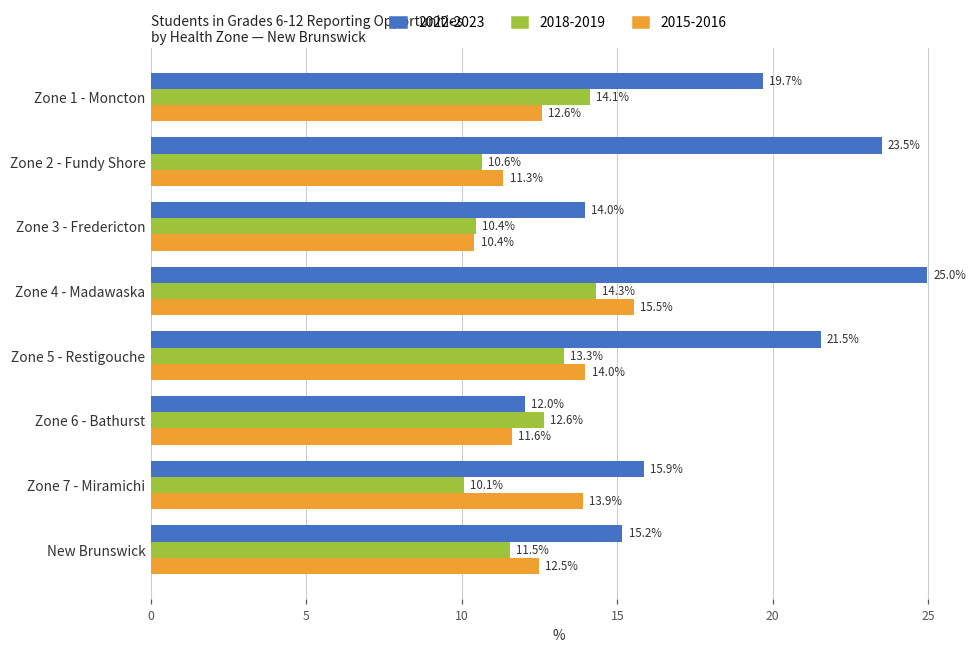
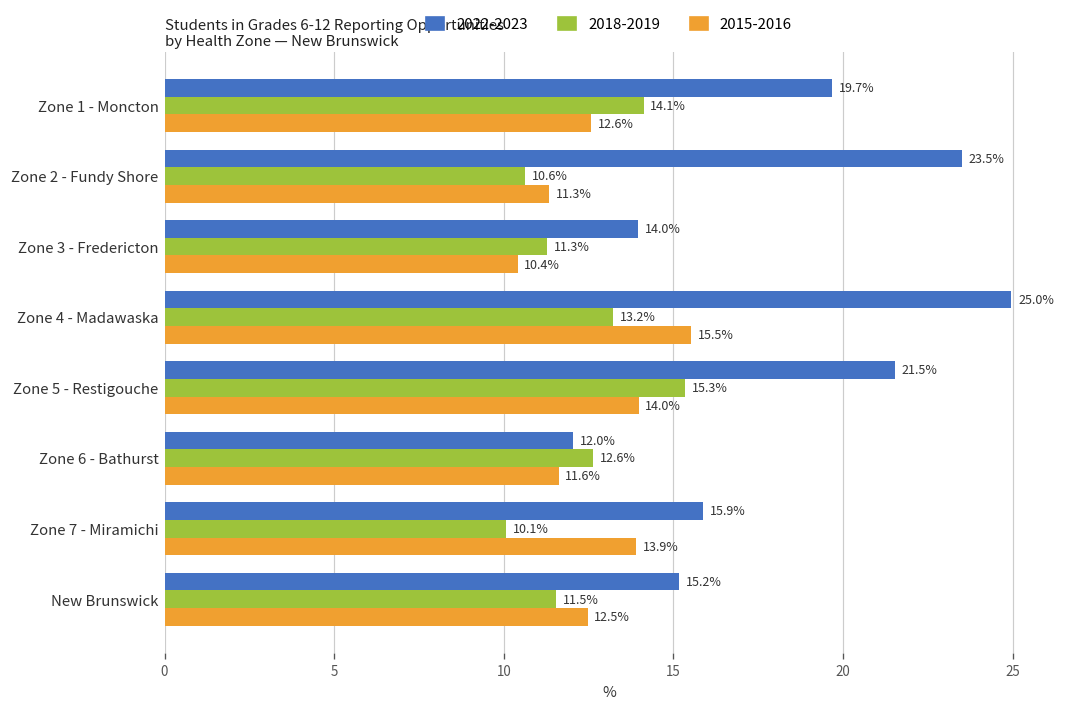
  {
    "2022-2023": {
      "Zone 1 - Moncton": "19.7%",
      "Zone 2 - Fundy Shore": "23.5%",
      "Zone 3 - Fredericton": "14.0%",
      "Zone 4 - Madawaska": "25.0%",
      "Zone 5 - Restigouche": "21.5%",
      "Zone 6 - Bathurst": "12.0%",
      "Zone 7 - Miramichi": "15.9%",
      "New Brunswick": "15.2%"
    },
    "2018-2019": {
      "Zone 1 - Moncton": "14.1%",
      "Zone 2 - Fundy Shore": "10.6%",
-     "Zone 3 - Fredericton": "10.4%",
-     "Zone 4 - Madawaska": "14.3%",
-     "Zone 5 - Restigouche": "13.3%",
+     "Zone 3 - Fredericton": "11.3%",
+     "Zone 4 - Madawaska": "13.2%",
+     "Zone 5 - Restigouche": "15.3%",
      "Zone 6 - Bathurst": "12.6%",
      "Zone 7 - Miramichi": "10.1%",
      "New Brunswick": "11.5%"
    },
    "2015-2016": {
      "Zone 1 - Moncton": "12.6%",
      "Zone 2 - Fundy Shore": "11.3%",
      "Zone 3 - Fredericton": "10.4%",
      "Zone 4 - Madawaska": "15.5%",
      "Zone 5 - Restigouche": "14.0%",
      "Zone 6 - Bathurst": "11.6%",
      "Zone 7 - Miramichi": "13.9%",
      "New Brunswick": "12.5%"
    }
  }
